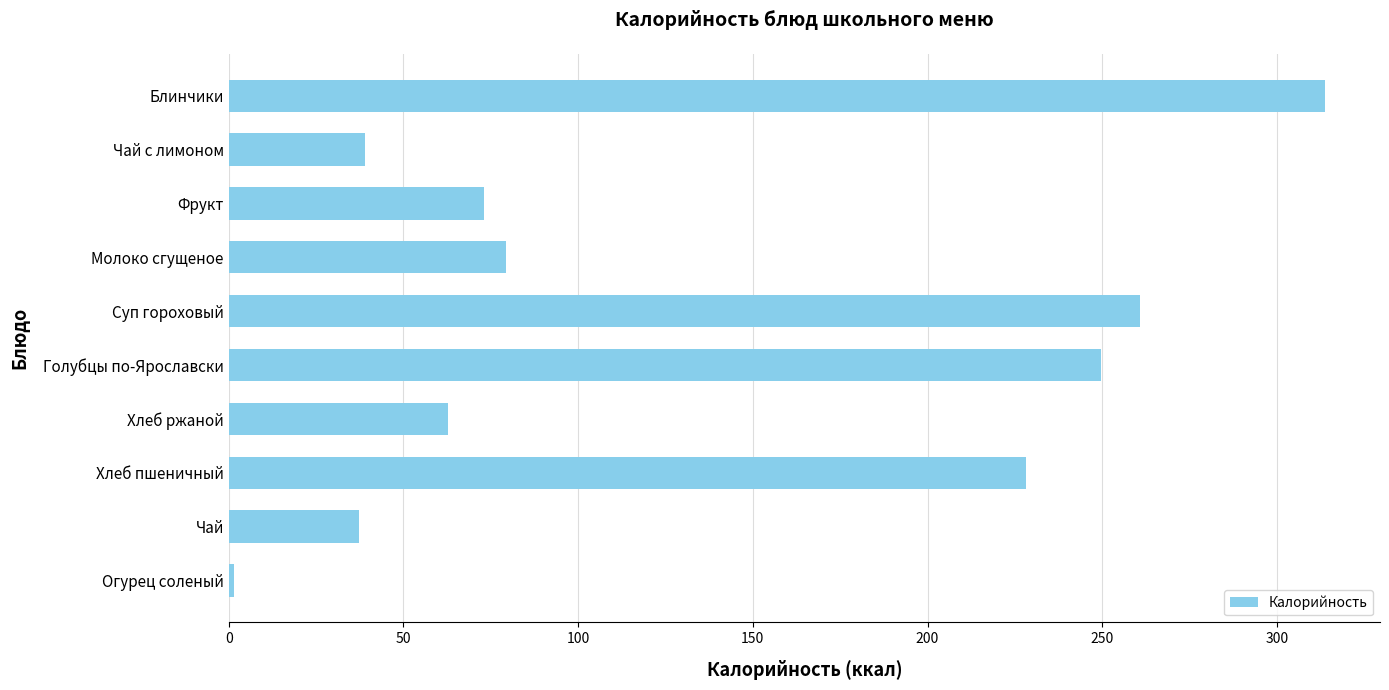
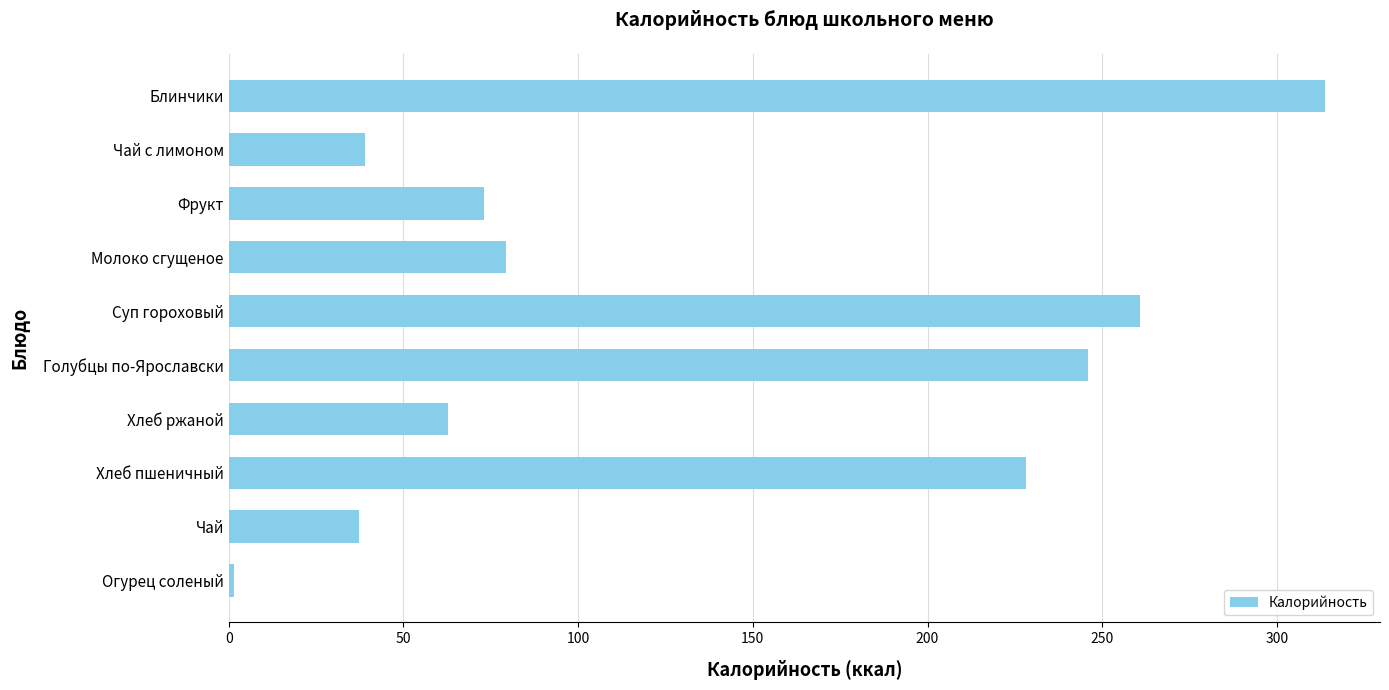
  {
    "Блинчики": 314,
    "Чай с лимоном": 39,
    "Фрукт": 73,
    "Молоко сгущеное": 79,
    "Суп гороховый": 261,
-   "Голубцы по-Ярославски": 250,
+   "Голубцы по-Ярославски": 246,
    "Хлеб ржаной": 63,
    "Хлеб пшеничный": 228,
    "Чай": 37,
    "Огурец соленый": 2
  }
